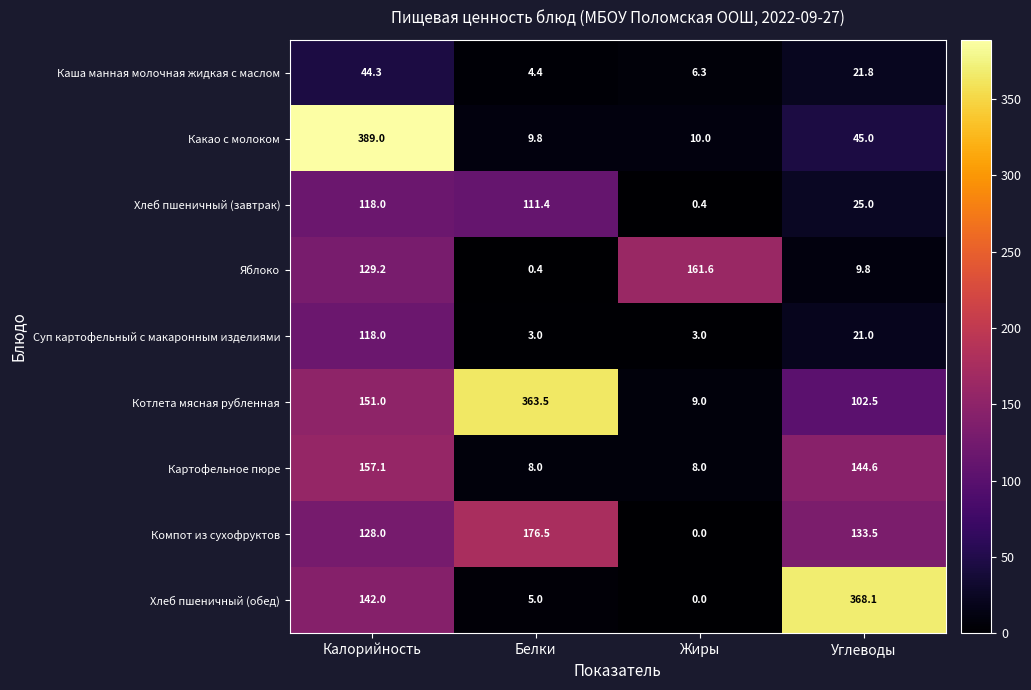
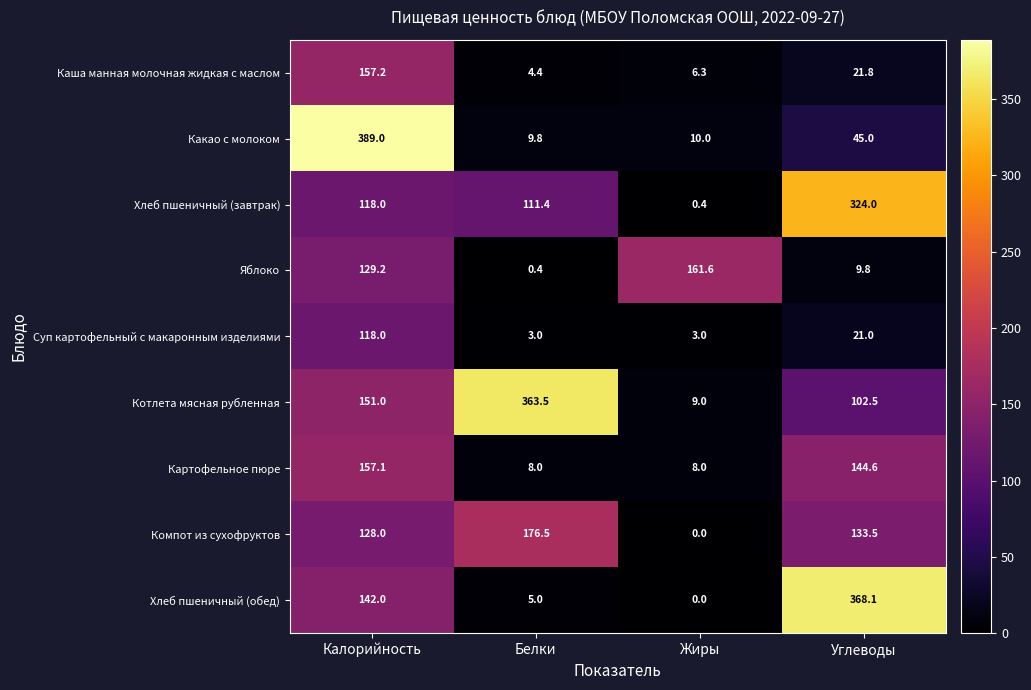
  {
    "Каша манная молочная жидкая с маслом": {
-     "Калорийность": 44.3,
+     "Калорийность": 157.2,
      "Белки": 4.4,
      "Жиры": 6.3,
      "Углеводы": 21.8
    },
    "Какао с молоком": {
      "Калорийность": 389.0,
      "Белки": 9.8,
      "Жиры": 10.0,
      "Углеводы": 45.0
    },
    "Хлеб пшеничный (завтрак)": {
      "Калорийность": 118.0,
      "Белки": 111.4,
      "Жиры": 0.4,
-     "Углеводы": 25.0
+     "Углеводы": 324.0
    },
    "Яблоко": {
      "Калорийность": 129.2,
      "Белки": 0.4,
      "Жиры": 161.6,
      "Углеводы": 9.8
    },
    "Суп картофельный с макаронным изделиями": {
      "Калорийность": 118.0,
      "Белки": 3.0,
      "Жиры": 3.0,
      "Углеводы": 21.0
    },
    "Котлета мясная рубленная": {
      "Калорийность": 151.0,
      "Белки": 363.5,
      "Жиры": 9.0,
      "Углеводы": 102.5
    },
    "Картофельное пюре": {
      "Калорийность": 157.1,
      "Белки": 8.0,
      "Жиры": 8.0,
      "Углеводы": 144.6
    },
    "Компот из сухофруктов": {
      "Калорийность": 128.0,
      "Белки": 176.5,
      "Жиры": 0.0,
      "Углеводы": 133.5
    },
    "Хлеб пшеничный (обед)": {
      "Калорийность": 142.0,
      "Белки": 5.0,
      "Жиры": 0.0,
      "Углеводы": 368.1
    }
  }
